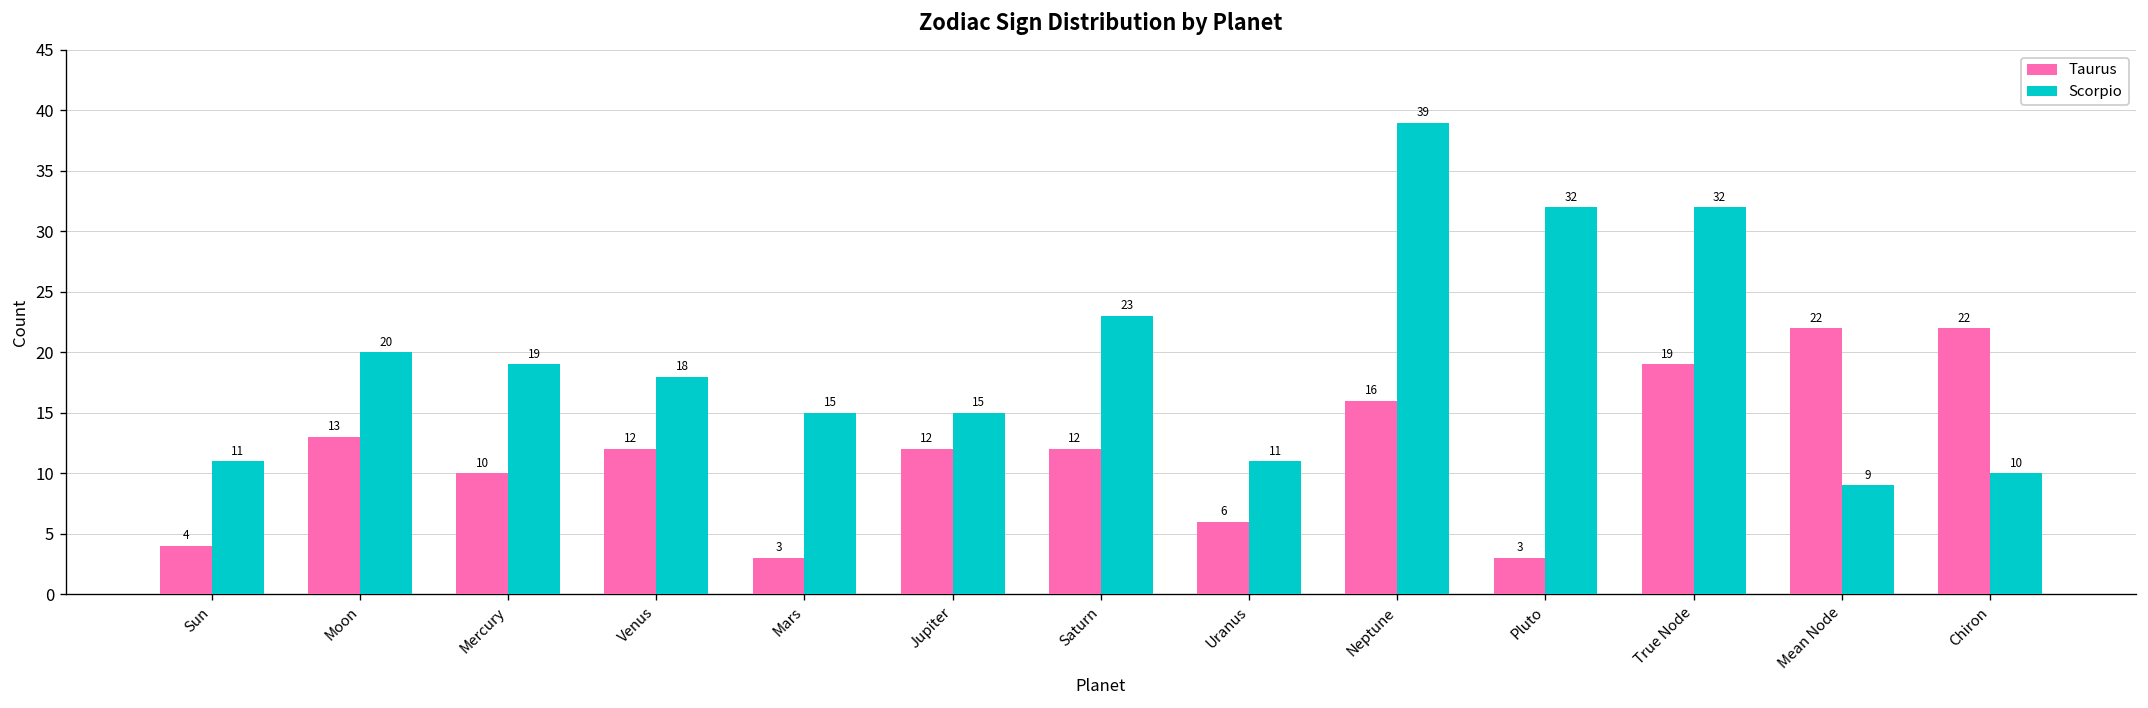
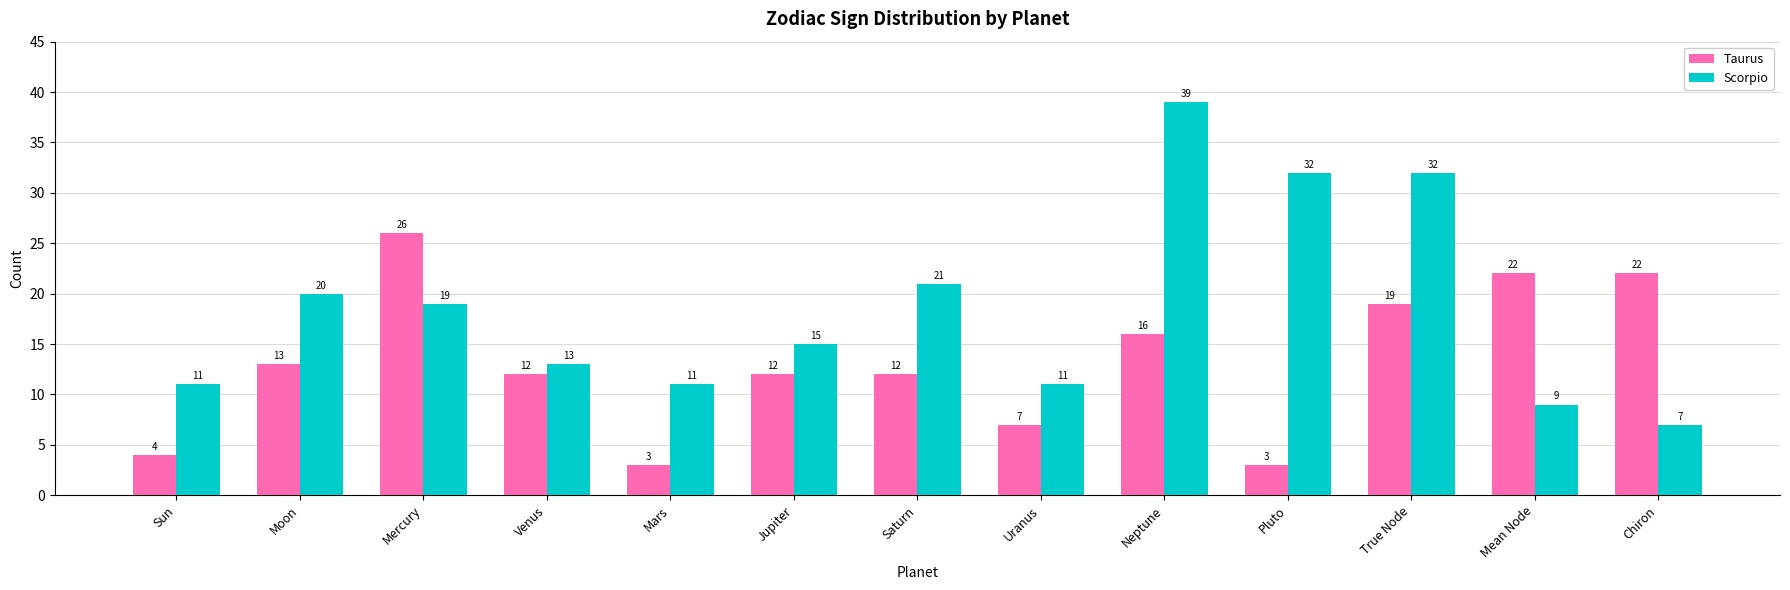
  {
    "Taurus": {
      "Sun": 4,
      "Moon": 13,
-     "Mercury": 10,
+     "Mercury": 26,
      "Venus": 12,
      "Mars": 3,
      "Jupiter": 12,
      "Saturn": 12,
-     "Uranus": 6,
+     "Uranus": 7,
      "Neptune": 16,
      "Pluto": 3,
      "True Node": 19,
      "Mean Node": 22,
      "Chiron": 22
    },
    "Scorpio": {
      "Sun": 11,
      "Moon": 20,
      "Mercury": 19,
-     "Venus": 18,
-     "Mars": 15,
+     "Venus": 13,
+     "Mars": 11,
      "Jupiter": 15,
-     "Saturn": 23,
+     "Saturn": 21,
      "Uranus": 11,
      "Neptune": 39,
      "Pluto": 32,
      "True Node": 32,
      "Mean Node": 9,
-     "Chiron": 10
+     "Chiron": 7
    }
  }
